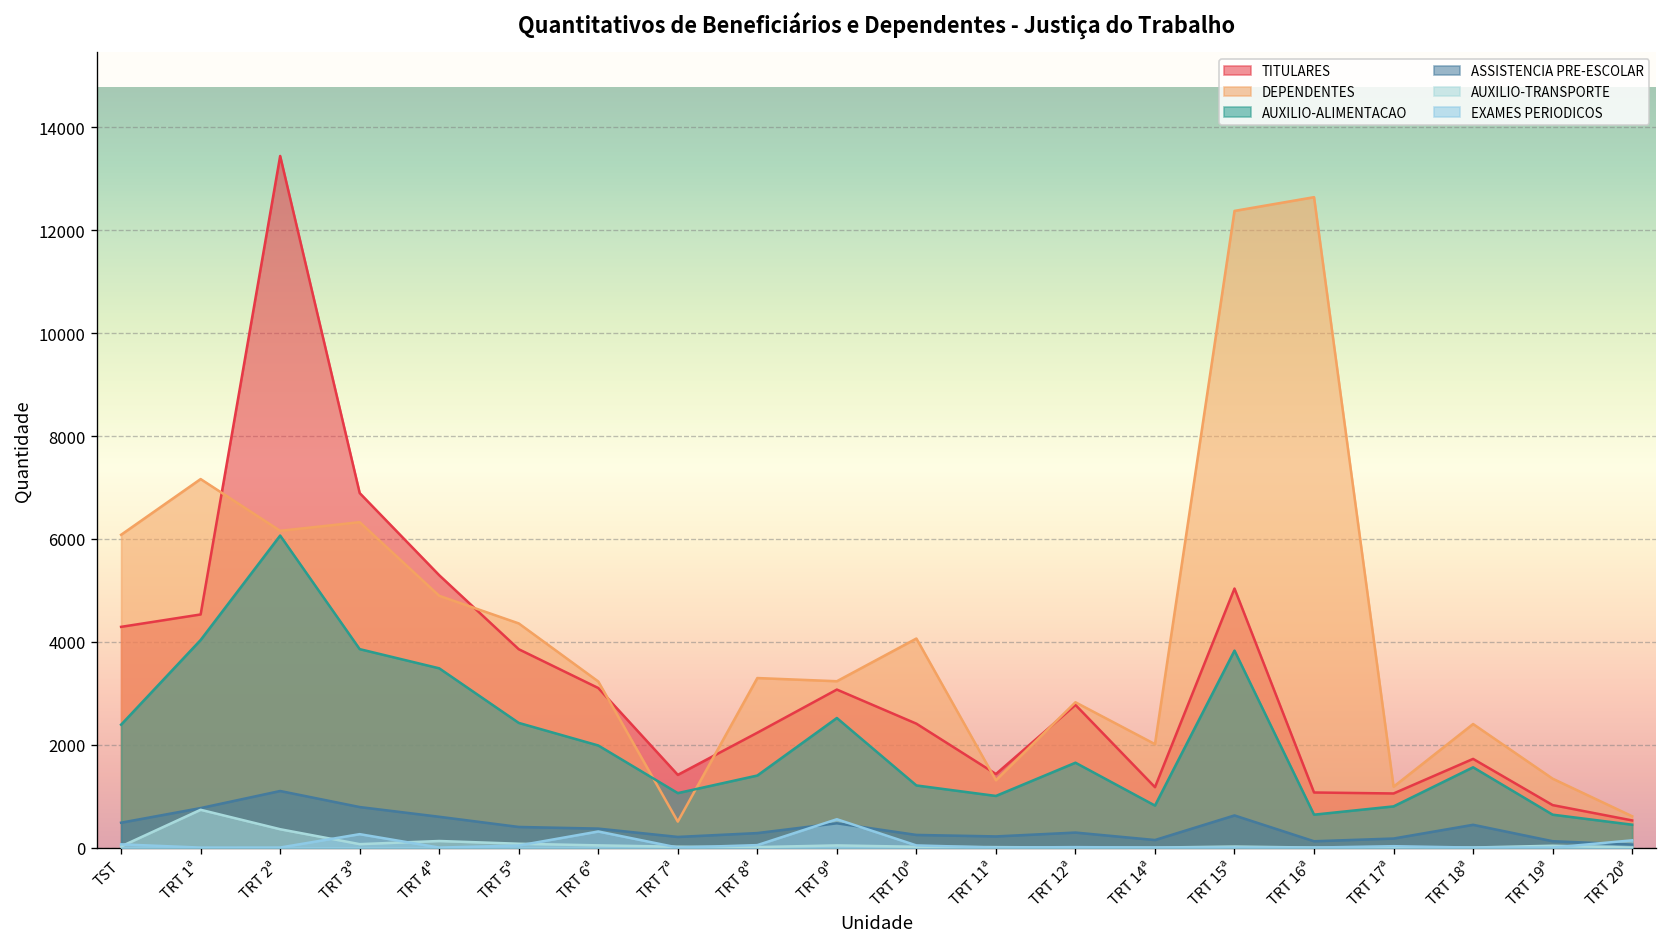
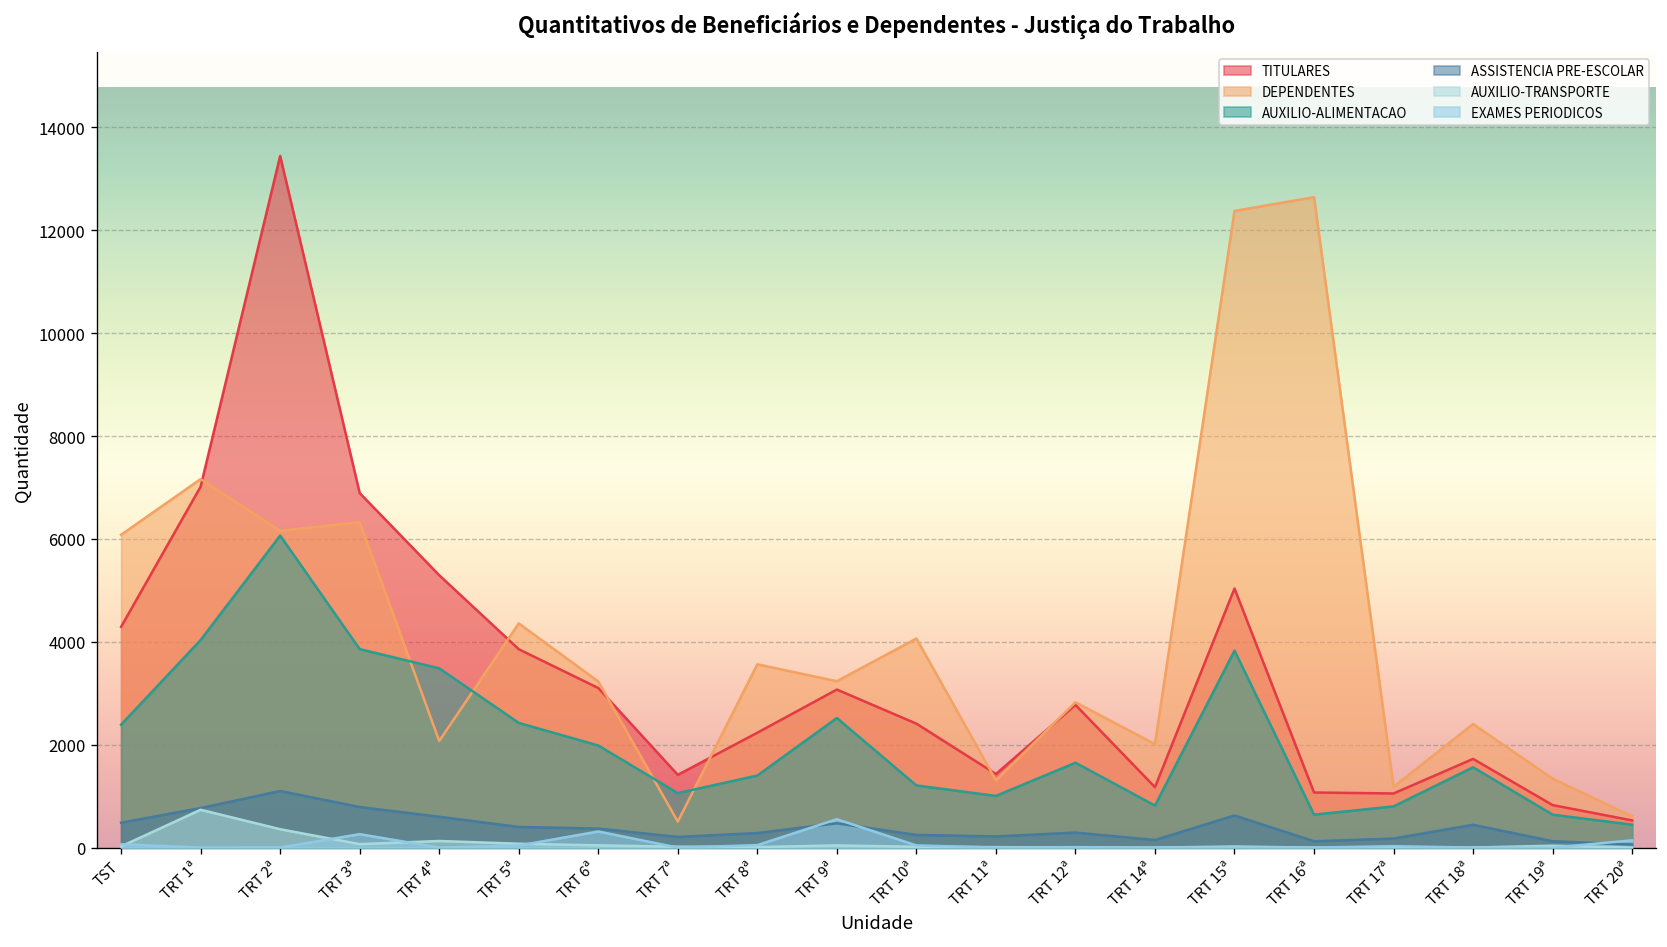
  {
    "TITULARES": {
      "TST": 4300,
-     "TRT 1ª": 4500,
+     "TRT 1ª": 7000,
      "TRT 2ª": 13400,
      "TRT 3ª": 6900,
      "TRT 4ª": 5300,
      "TRT 5ª": 3900,
      "TRT 6ª": 3100,
      "TRT 7ª": 1400,
      "TRT 8ª": 2200,
      "TRT 9ª": 3100,
      "TRT 10ª": 2400,
      "TRT 11ª": 1400,
      "TRT 14ª": 1200,
      "TRT 15ª": 5000,
      "TRT 16ª": 1100,
      "TRT 17ª": 1100,
      "TRT 18ª": 1700,
      "TRT 19ª": 800,
      "TRT 20ª": 500
    },
    "DEPENDENTES": {
      "TST": 6100,
      "TRT 1ª": 7200,
      "TRT 2ª": 6200,
      "TRT 3ª": 6300,
-     "TRT 4ª": 4900,
+     "TRT 4ª": 2100,
      "TRT 5ª": 4400,
      "TRT 6ª": 3200,
      "TRT 7ª": 500,
-     "TRT 8ª": 3300,
+     "TRT 8ª": 3600,
      "TRT 9ª": 3200,
      "TRT 10ª": 4100,
      "TRT 11ª": 1300,
      "TRT 14ª": 2000,
      "TRT 15ª": 12400,
      "TRT 16ª": 12600,
      "TRT 17ª": 1200,
      "TRT 18ª": 2400,
      "TRT 19ª": 1300,
      "TRT 20ª": 600
    }
  }
